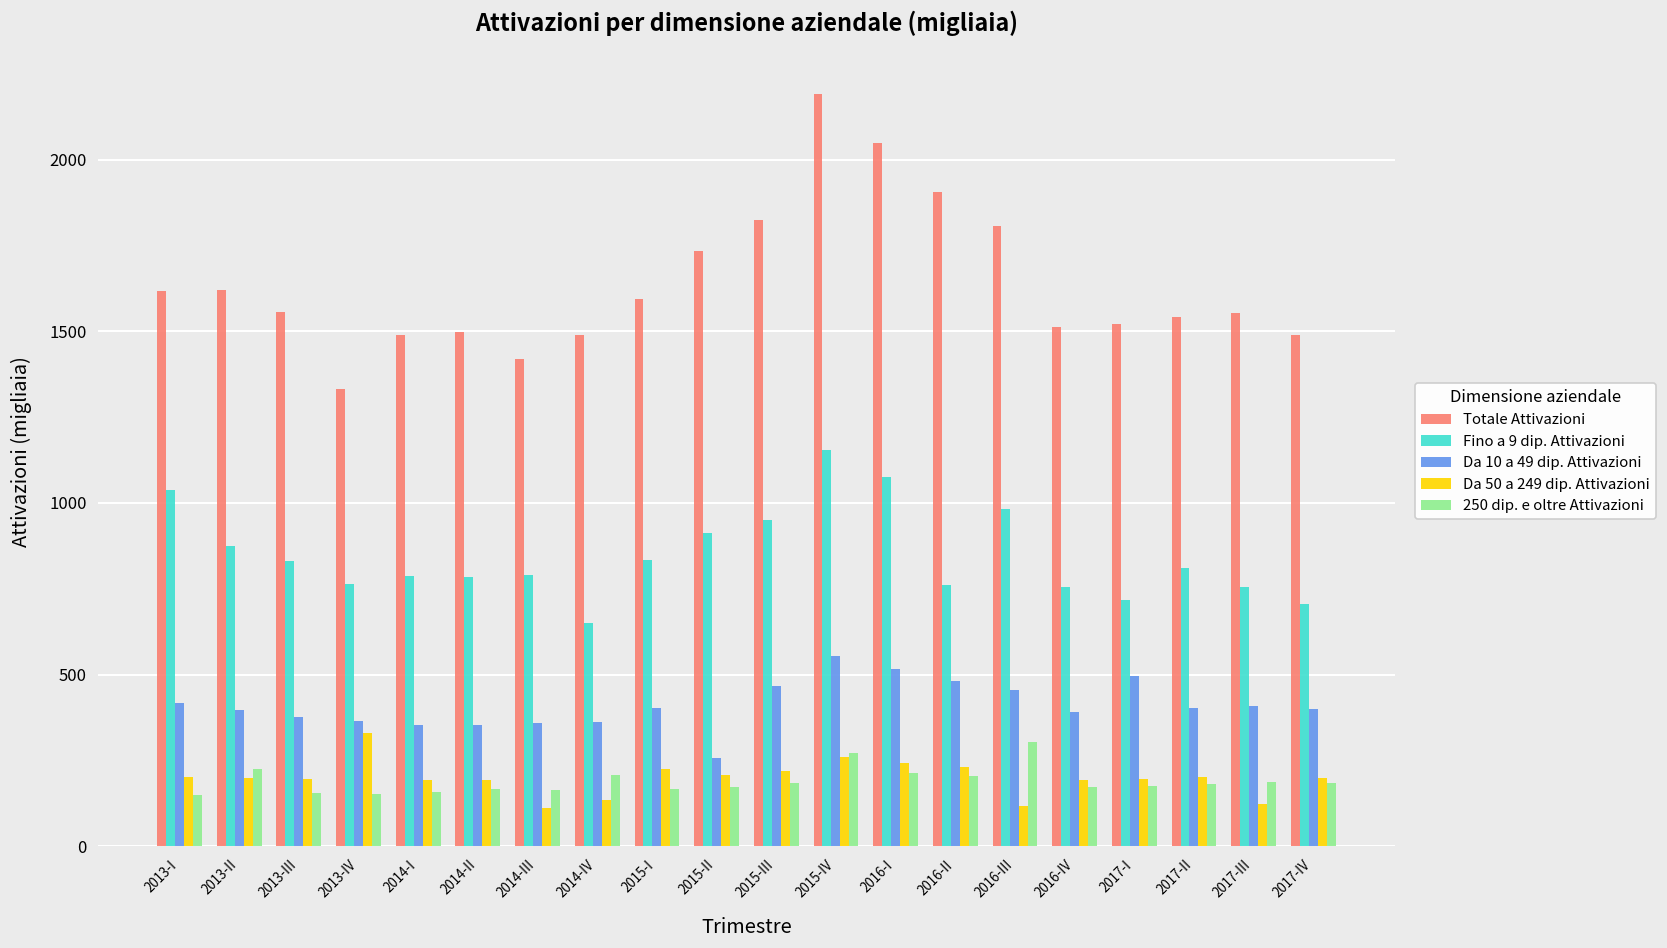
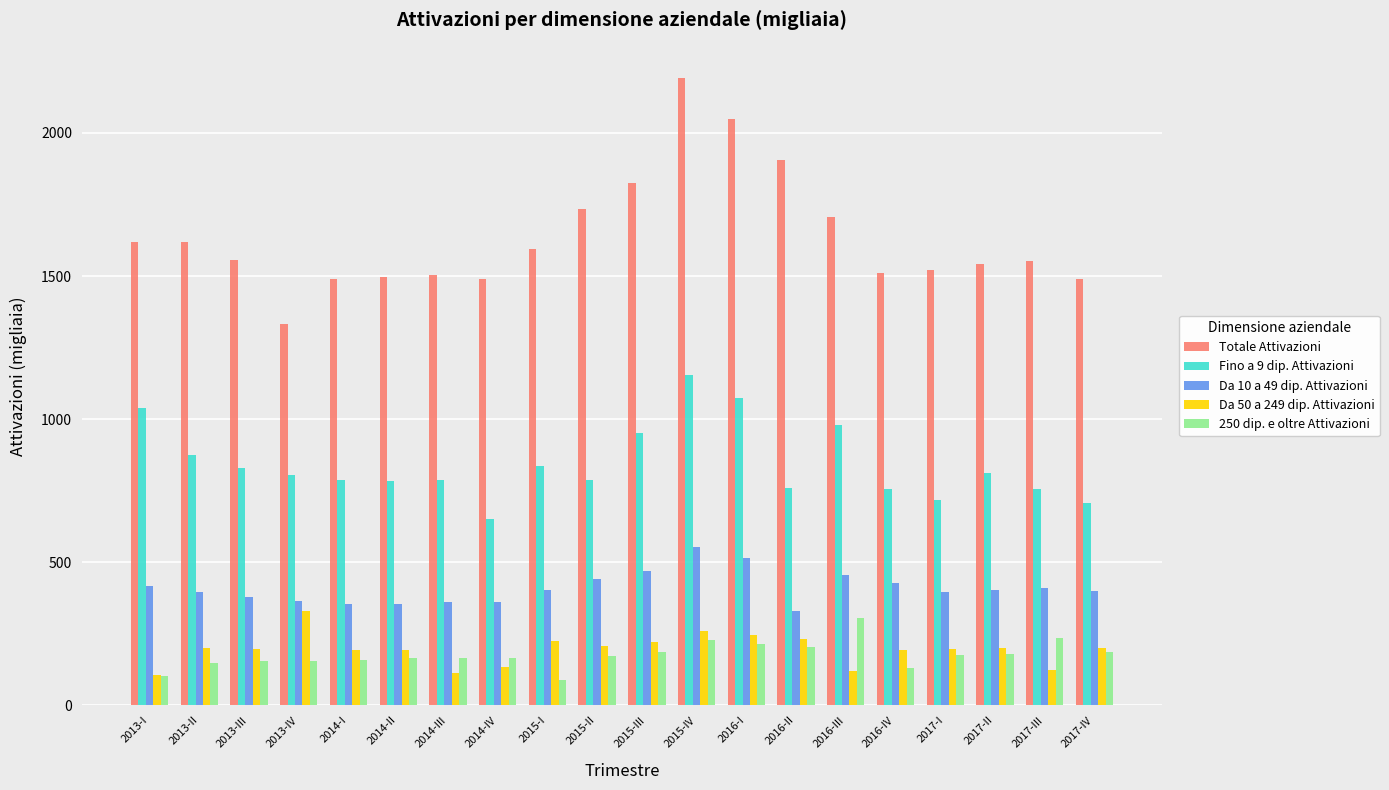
  {
    "Totale Attivazioni": {
      "2013-I": 1620,
      "2013-II": 1620,
      "2013-III": 1560,
      "2013-IV": 1330,
      "2014-I": 1490,
      "2014-II": 1500,
-     "2014-III": 1420,
+     "2014-III": 1500,
      "2014-IV": 1490,
      "2015-I": 1600,
      "2015-II": 1730,
      "2015-III": 1820,
      "2015-IV": 2190,
      "2016-I": 2050,
      "2016-II": 1910,
-     "2016-III": 1810,
+     "2016-III": 1710,
      "2016-IV": 1510,
      "2017-I": 1520,
      "2017-II": 1540,
      "2017-III": 1550,
      "2017-IV": 1490
    },
    "Fino a 9 dip. Attivazioni": {
      "2013-I": 1040,
      "2013-II": 870,
      "2013-III": 830,
-     "2013-IV": 760,
+     "2013-IV": 810,
      "2014-I": 790,
      "2014-II": 780,
      "2014-III": 790,
      "2014-IV": 650,
      "2015-I": 830,
-     "2015-II": 910,
+     "2015-II": 790,
      "2015-III": 950,
      "2015-IV": 1150,
      "2016-I": 1070,
      "2016-II": 760,
      "2016-III": 980,
      "2016-IV": 760,
      "2017-I": 720,
      "2017-II": 810,
      "2017-III": 750,
      "2017-IV": 710
    },
    "Da 10 a 49 dip. Attivazioni": {
      "2013-I": 420,
      "2013-II": 400,
      "2013-III": 380,
      "2013-IV": 370,
      "2014-I": 350,
      "2014-II": 350,
      "2014-III": 360,
      "2014-IV": 360,
      "2015-I": 400,
-     "2015-II": 260,
+     "2015-II": 440,
      "2015-III": 470,
      "2015-IV": 550,
      "2016-I": 520,
-     "2016-II": 480,
+     "2016-II": 330,
      "2016-III": 460,
-     "2016-IV": 390,
-     "2017-I": 490,
+     "2016-IV": 430,
+     "2017-I": 390,
      "2017-II": 400,
      "2017-III": 410,
      "2017-IV": 400
    },
    "Da 50 a 249 dip. Attivazioni": {
-     "2013-I": 200,
+     "2013-I": 110,
      "2013-II": 200,
      "2013-III": 200,
      "2013-IV": 330,
      "2014-I": 190,
      "2014-II": 190,
      "2014-III": 110,
      "2014-IV": 130,
      "2015-I": 220,
      "2015-II": 210,
      "2015-III": 220,
      "2015-IV": 260,
      "2016-I": 240,
      "2016-II": 230,
      "2016-III": 120,
      "2016-IV": 190,
      "2017-I": 200,
      "2017-II": 200,
      "2017-III": 120,
      "2017-IV": 200
    },
    "250 dip. e oltre Attivazioni": {
-     "2013-I": 150,
-     "2013-II": 220,
+     "2013-I": 100,
+     "2013-II": 150,
      "2013-III": 150,
      "2013-IV": 150,
      "2014-I": 160,
      "2014-II": 170,
      "2014-III": 160,
-     "2014-IV": 210,
-     "2015-I": 170,
+     "2014-IV": 160,
+     "2015-I": 90,
      "2015-II": 170,
      "2015-III": 180,
-     "2015-IV": 270,
+     "2015-IV": 230,
      "2016-I": 210,
      "2016-II": 200,
      "2016-III": 300,
-     "2016-IV": 170,
+     "2016-IV": 130,
      "2017-I": 170,
      "2017-II": 180,
-     "2017-III": 190,
+     "2017-III": 240,
      "2017-IV": 180
    }
  }
